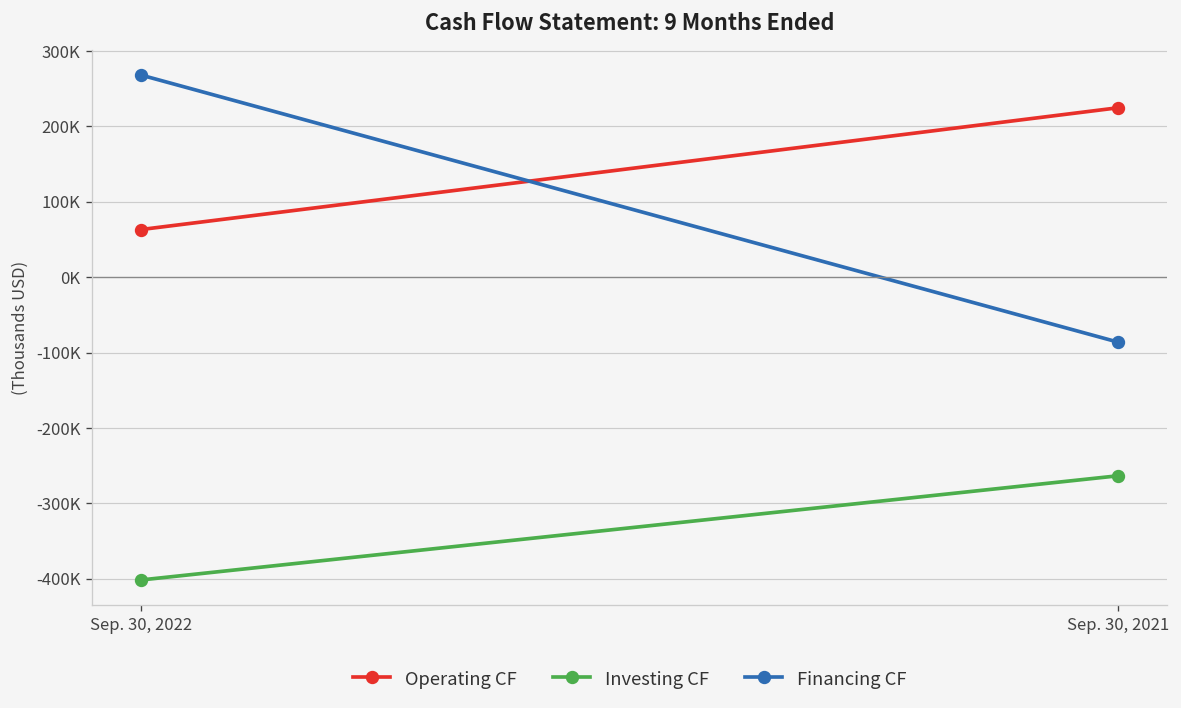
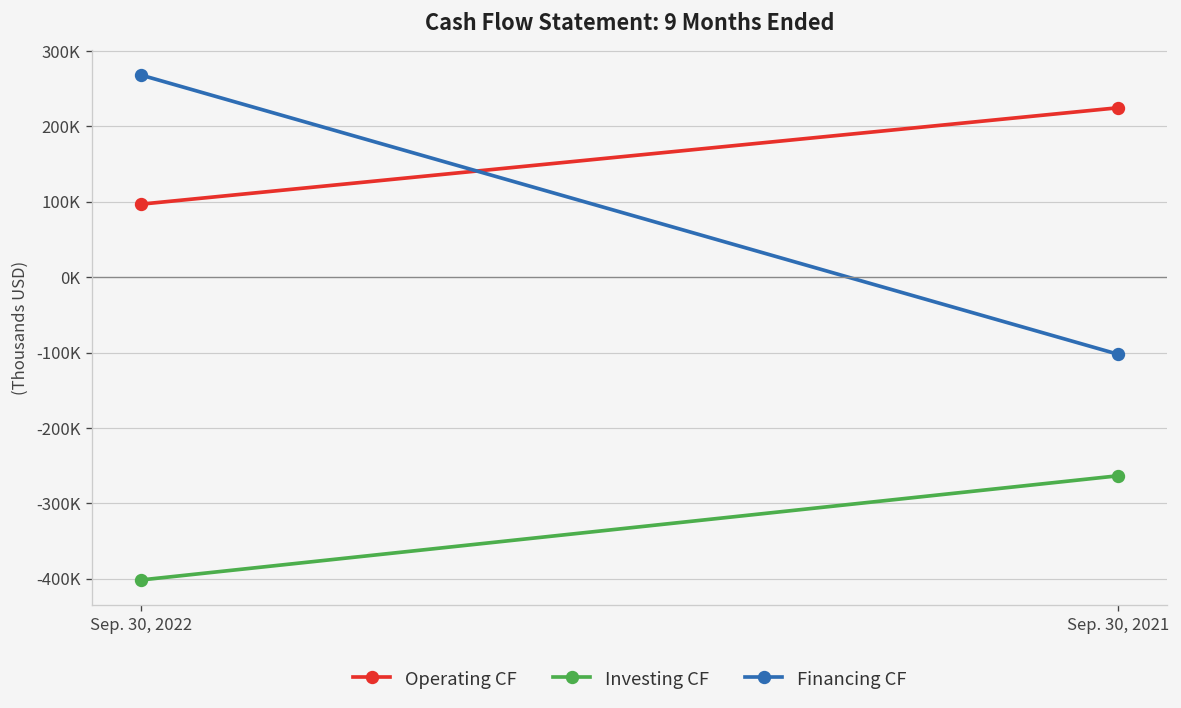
  {
    "Operating CF": {
-     "Sep. 30, 2022": 60000,
+     "Sep. 30, 2022": 100000,
      "Sep. 30, 2021": 220000
    },
    "Investing CF": {
      "Sep. 30, 2022": -400000,
      "Sep. 30, 2021": -260000
    },
    "Financing CF": {
      "Sep. 30, 2022": 270000,
-     "Sep. 30, 2021": -90000
+     "Sep. 30, 2021": -100000
    }
  }
